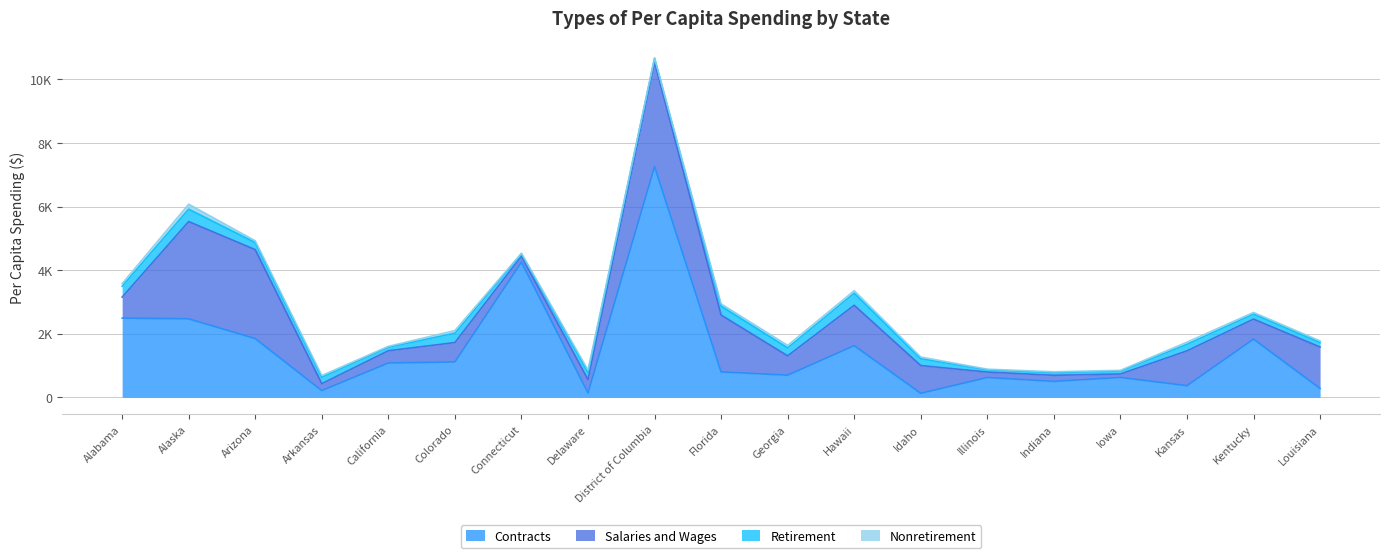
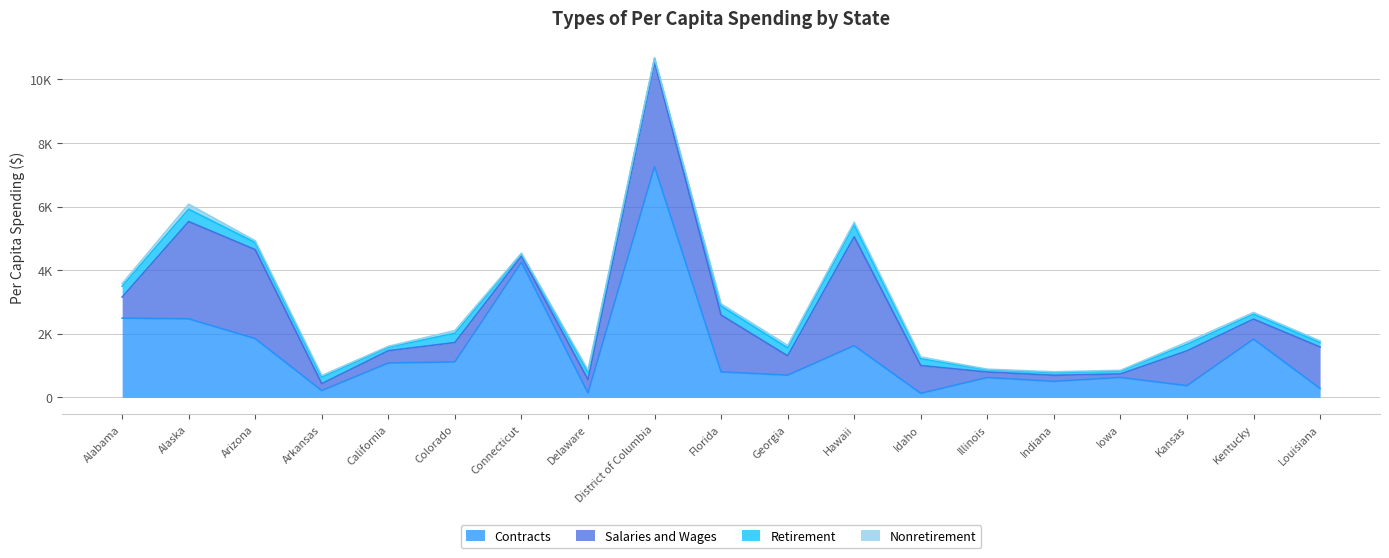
  {
    "Salaries and Wages": {
      "Alabama": 700,
      "Alaska": 3100,
      "Arizona": 2800,
      "Arkansas": 200,
      "California": 400,
      "Colorado": 600,
      "Delaware": 400,
      "District of Columbia": 3300,
      "Florida": 1800,
      "Georgia": 600,
-     "Hawaii": 1300,
+     "Hawaii": 3400,
      "Idaho": 900,
      "Indiana": 200,
      "Iowa": 100,
      "Kansas": 1100,
      "Kentucky": 600,
      "Louisiana": 1300
    },
    "Nonretirement": {
      "Alabama": 100,
      "Alaska": 200,
      "Colorado": 100
    }
  }
